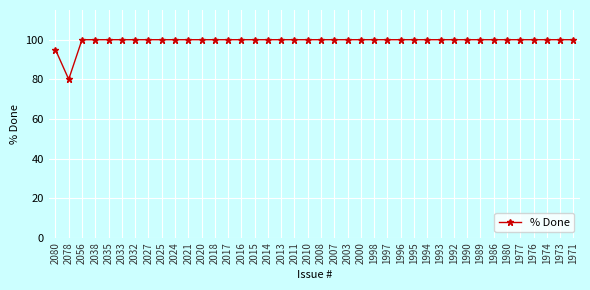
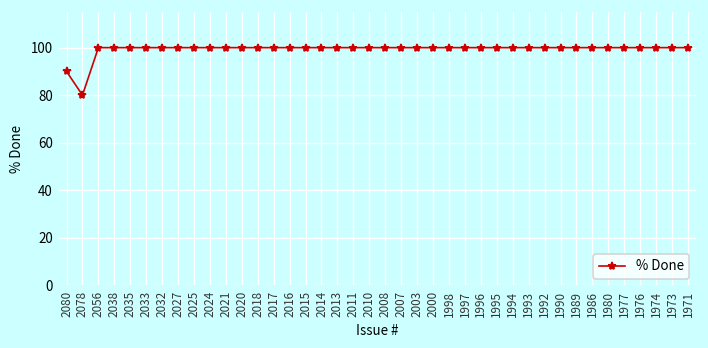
  {
-   "2080": 95,
+   "2080": 90,
    "2078": 80,
    "2056": 100,
    "2038": 100,
    "2035": 100,
    "2033": 100,
    "2032": 100,
    "2027": 100,
    "2025": 100,
    "2024": 100,
    "2021": 100,
    "2020": 100,
    "2018": 100,
    "2017": 100,
    "2016": 100,
    "2015": 100,
    "2014": 100,
    "2013": 100,
    "2011": 100,
    "2010": 100,
    "2008": 100,
    "2007": 100,
    "2003": 100,
    "2000": 100,
    "1998": 100,
    "1997": 100,
    "1996": 100,
    "1995": 100,
    "1994": 100,
    "1993": 100,
    "1992": 100,
    "1990": 100,
    "1989": 100,
    "1986": 100,
    "1980": 100,
    "1977": 100,
    "1976": 100,
    "1974": 100,
    "1973": 100,
    "1971": 100
  }
